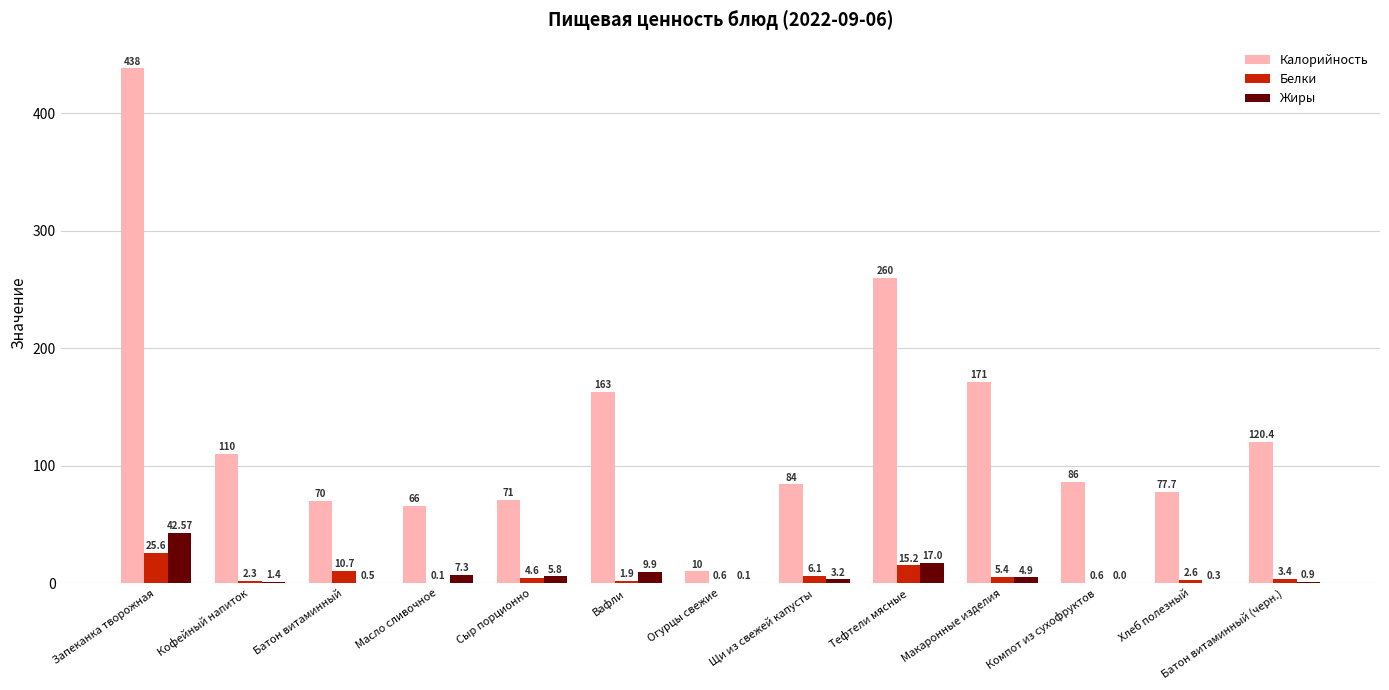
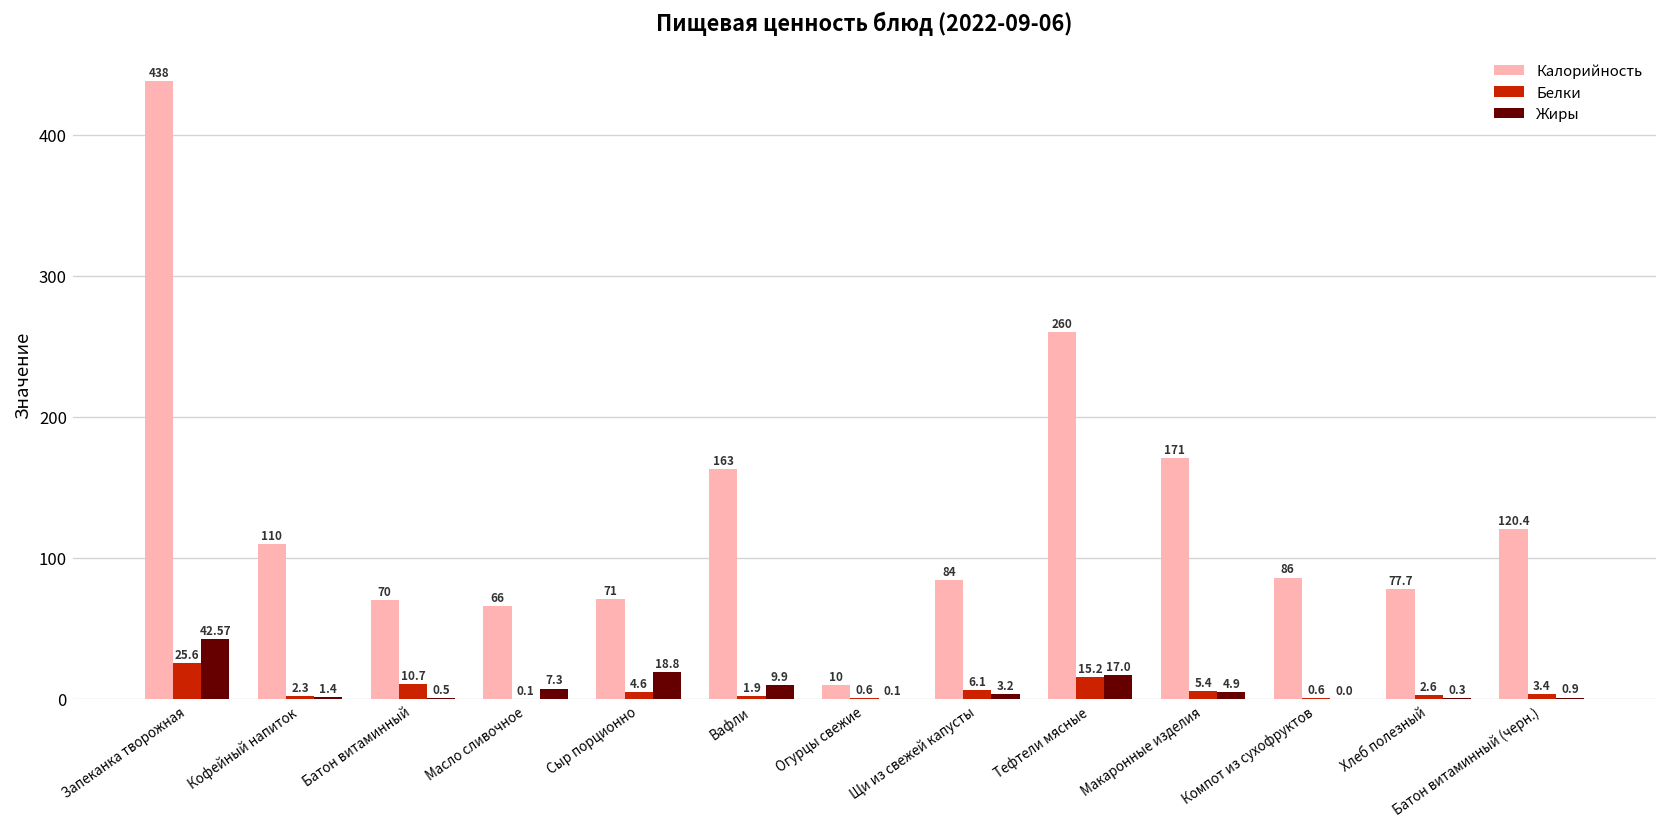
  {
    "Калорийность": {
      "Запеканка творожная": 438,
      "Кофейный напиток": 110,
      "Батон витаминный": 70,
      "Масло сливочное": 66,
      "Сыр порционно": 71,
      "Вафли": 163,
      "Огурцы свежие": 10,
      "Щи из свежей капусты": 84,
      "Тефтели мясные": 260,
      "Макаронные изделия": 171,
      "Компот из сухофруктов": 86,
      "Хлеб полезный": 77.7,
      "Батон витаминный (черн.)": 120.4
    },
    "Белки": {
      "Запеканка творожная": 25.6,
      "Кофейный напиток": 2.3,
      "Батон витаминный": 10.7,
      "Масло сливочное": 0.1,
      "Сыр порционно": 4.6,
      "Вафли": 1.9,
      "Огурцы свежие": 0.6,
      "Щи из свежей капусты": 6.1,
      "Тефтели мясные": 15.2,
      "Макаронные изделия": 5.4,
      "Компот из сухофруктов": 0.6,
      "Хлеб полезный": 2.6,
      "Батон витаминный (черн.)": 3.4
    },
    "Жиры": {
      "Запеканка творожная": 42.57,
      "Кофейный напиток": 1.4,
      "Батон витаминный": 0.5,
      "Масло сливочное": 7.3,
-     "Сыр порционно": 5.8,
+     "Сыр порционно": 18.8,
      "Вафли": 9.9,
      "Огурцы свежие": 0.1,
      "Щи из свежей капусты": 3.2,
      "Тефтели мясные": 17.0,
      "Макаронные изделия": 4.9,
      "Компот из сухофруктов": 0.0,
      "Хлеб полезный": 0.3,
      "Батон витаминный (черн.)": 0.9
    }
  }
